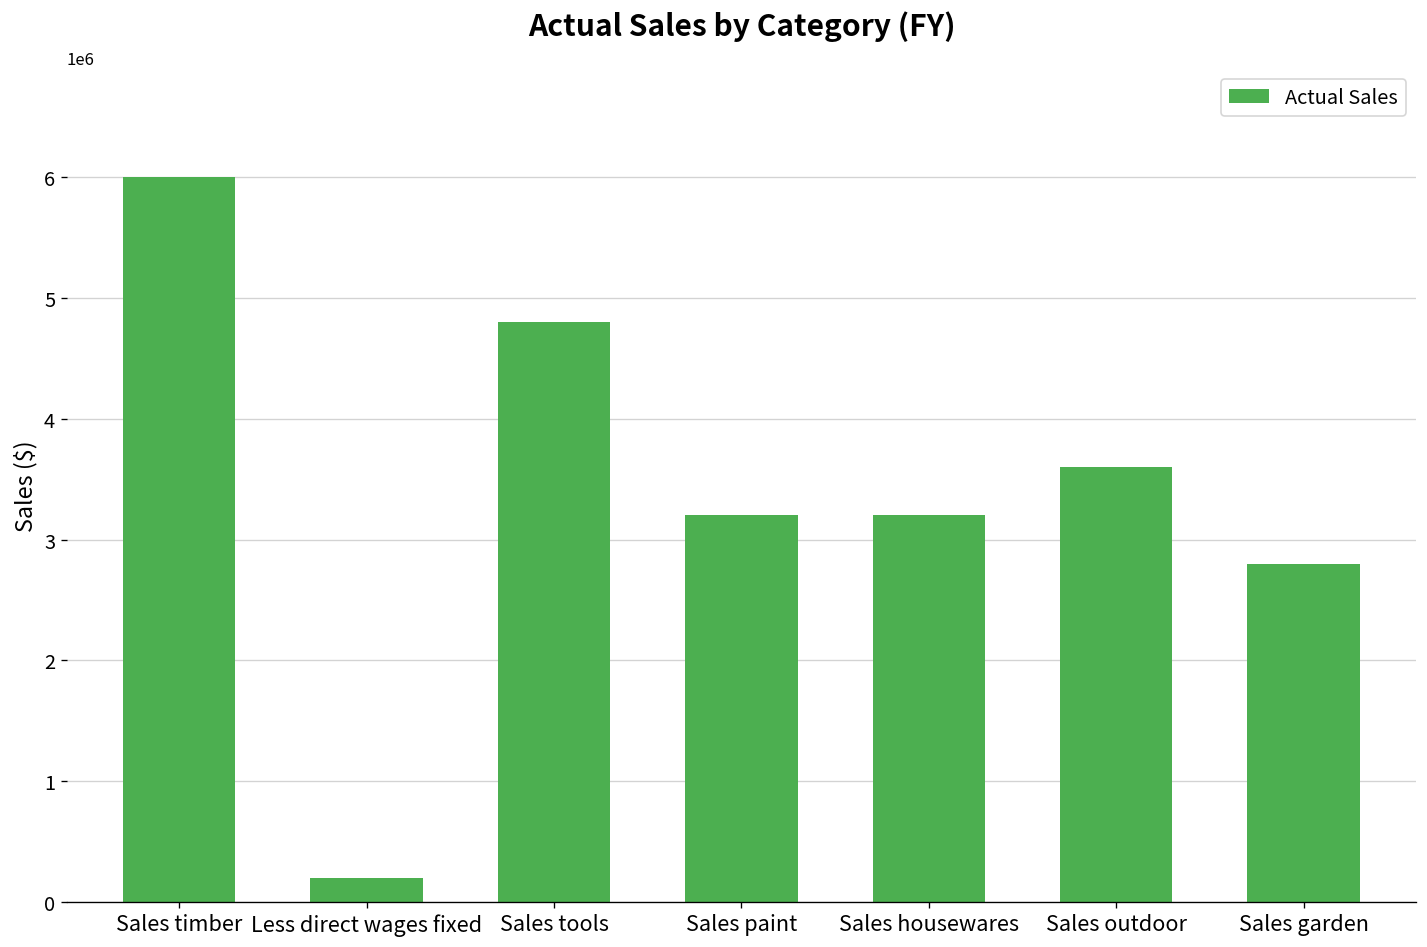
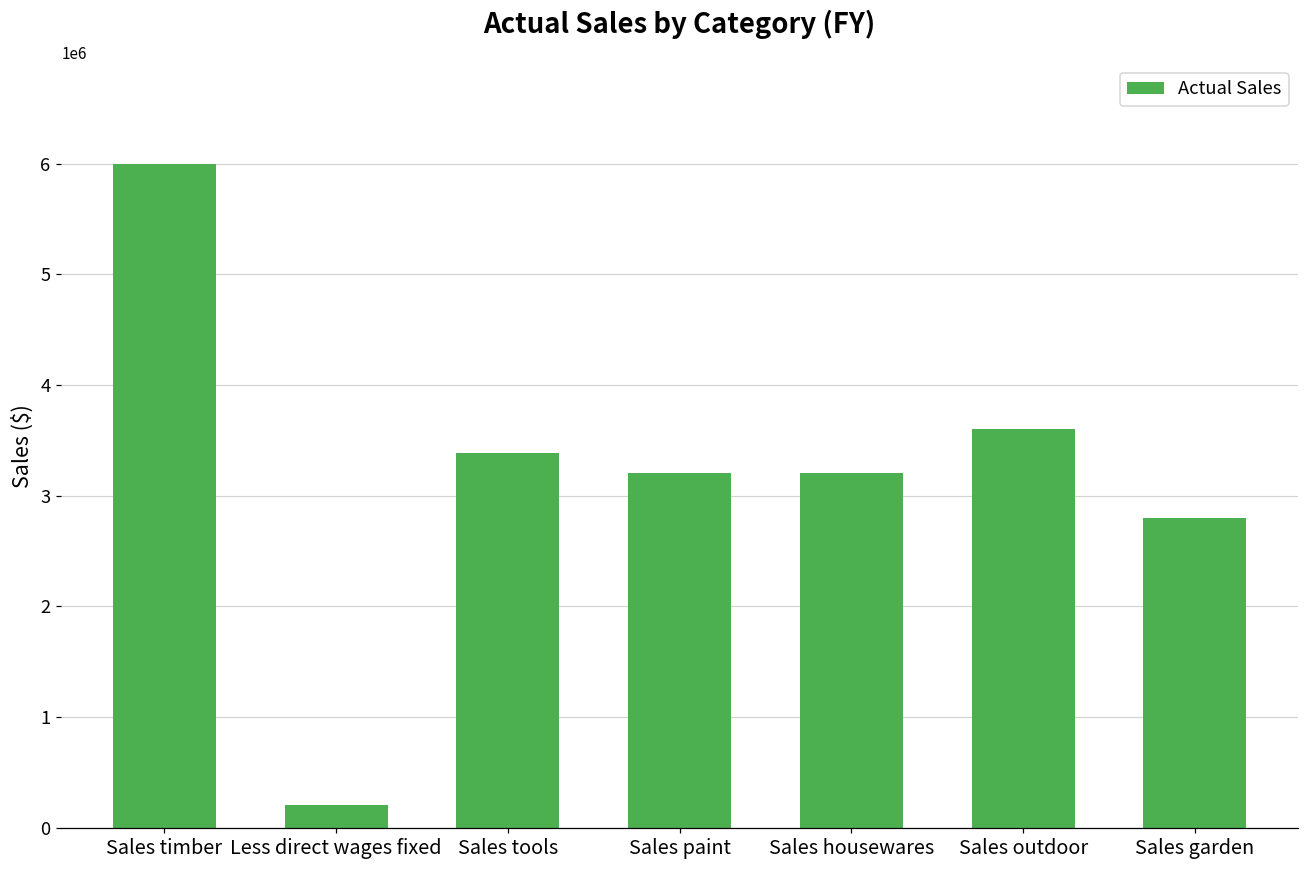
  {
    "Sales timber": 6000000,
    "Less direct wages fixed": 200000,
-   "Sales tools": 4800000,
+   "Sales tools": 3390000,
    "Sales paint": 3200000,
    "Sales housewares": 3200000,
    "Sales outdoor": 3600000,
    "Sales garden": 2800000
  }
